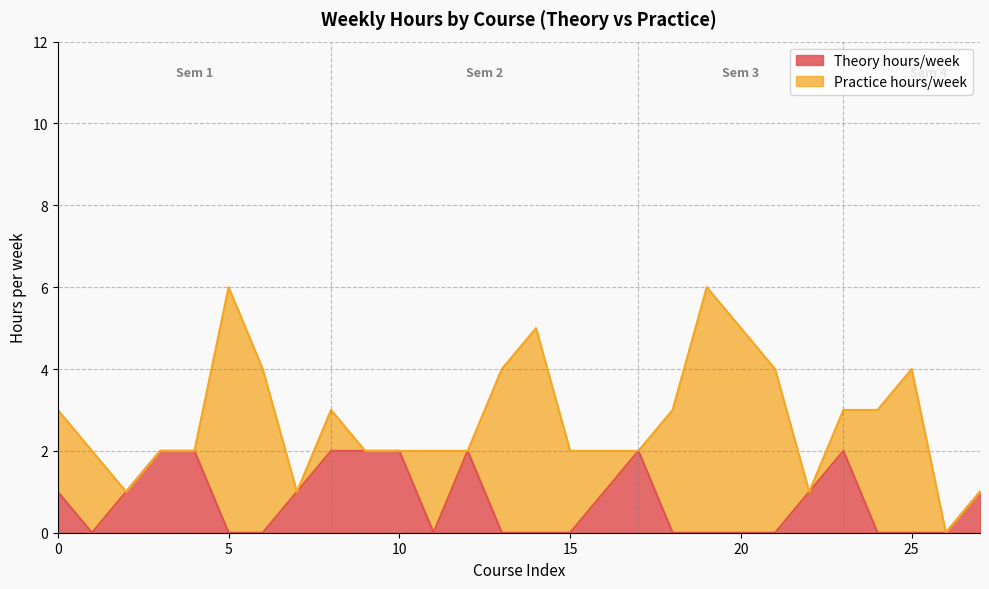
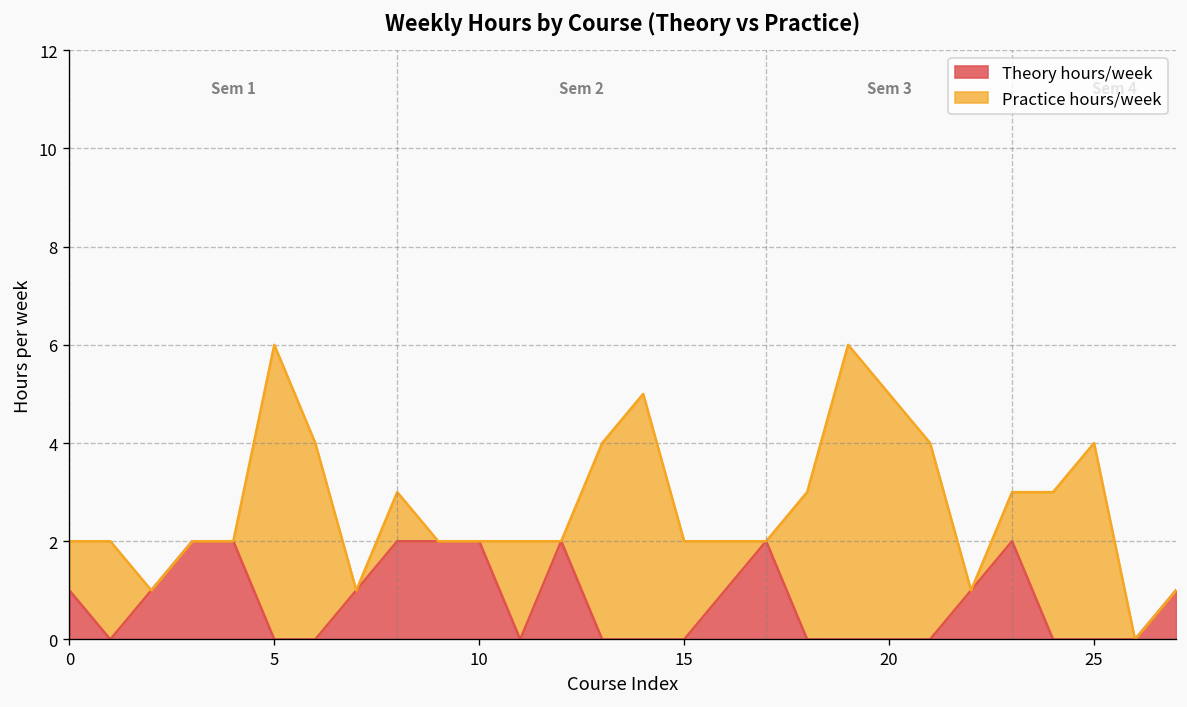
  {
    "Theory hours/week": {
      "0": 1,
      "5": 0,
      "15": 0,
      "20": 0,
      "25": 0
    },
    "Practice hours/week": {
-     "0": 2,
+     "0": 1,
      "5": 6,
      "15": 2,
      "20": 5,
      "25": 4
    }
  }
